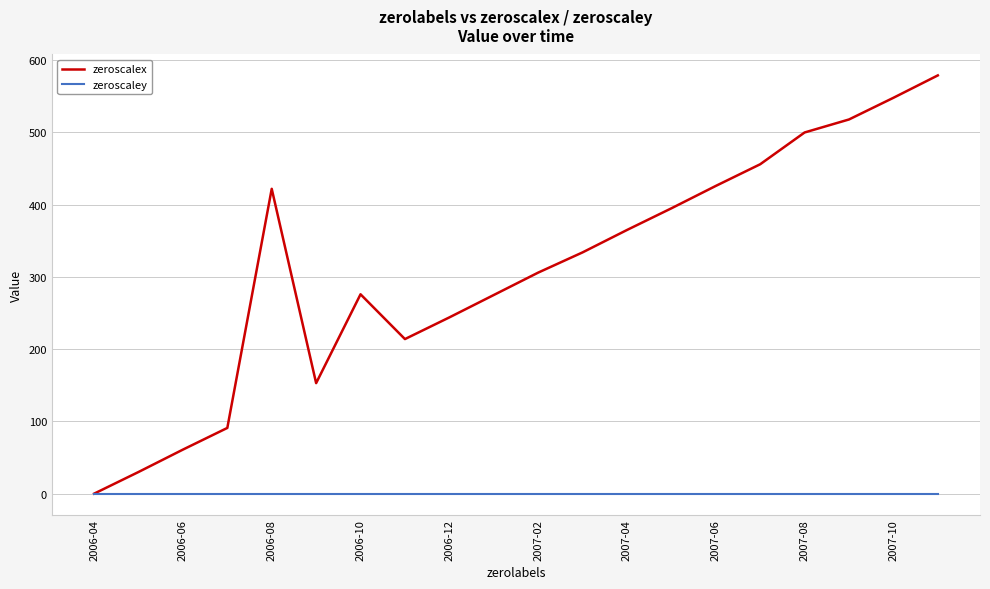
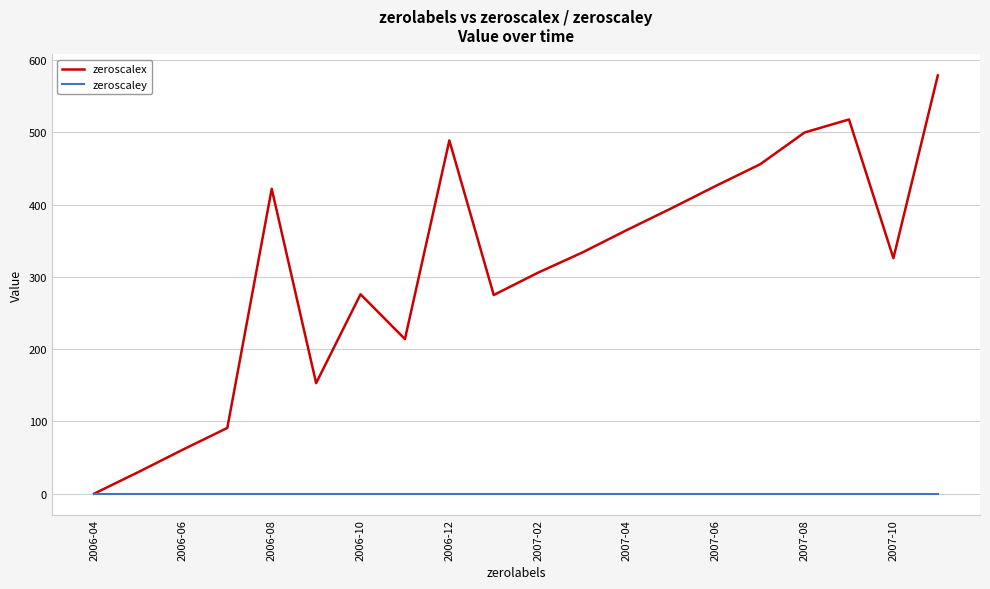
  {
    "zeroscalex": {
      "2006-06": 60,
      "2006-08": 420,
      "2006-10": 280,
-     "2006-12": 240,
+     "2006-12": 490,
      "2007-02": 310,
      "2007-04": 370,
      "2007-06": 430,
      "2007-08": 500,
-     "2007-10": 550
+     "2007-10": 330
    },
    "zeroscaley": {
      "2006-06": 0,
      "2006-08": 0,
      "2006-10": 0,
      "2006-12": 0,
      "2007-02": 0,
      "2007-04": 0,
      "2007-06": 0,
      "2007-08": 0,
      "2007-10": 0
    }
  }
